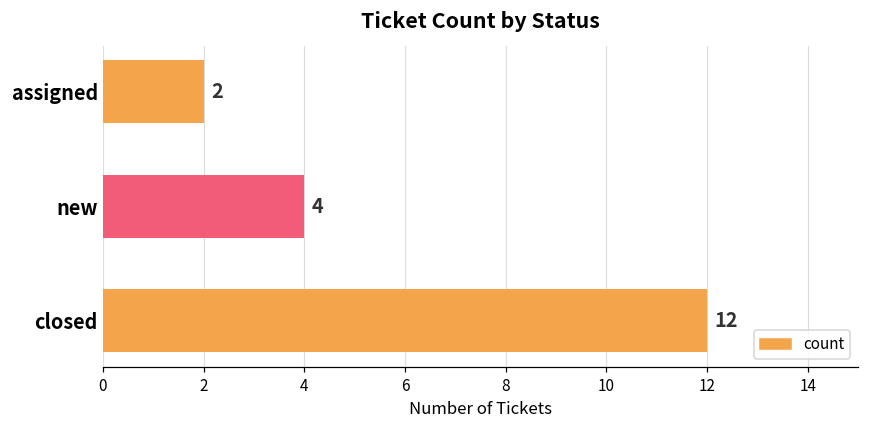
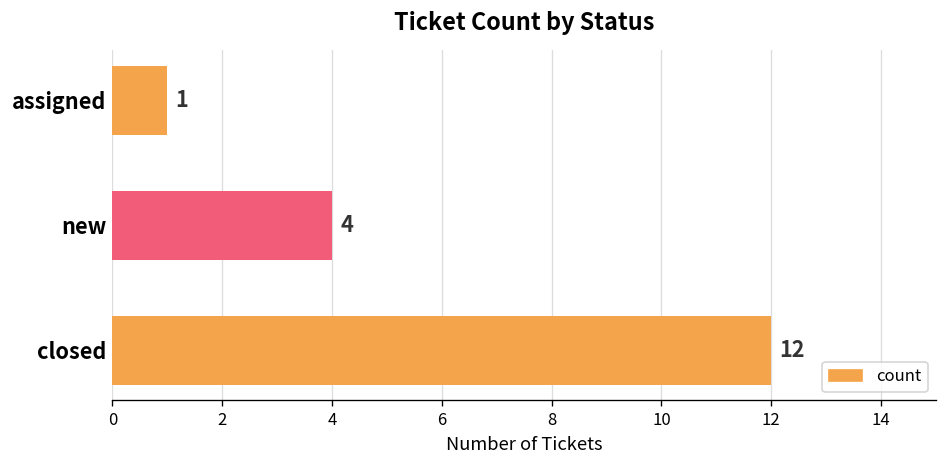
  {
-   "assigned": 2,
+   "assigned": 1,
    "new": 4,
    "closed": 12
  }
